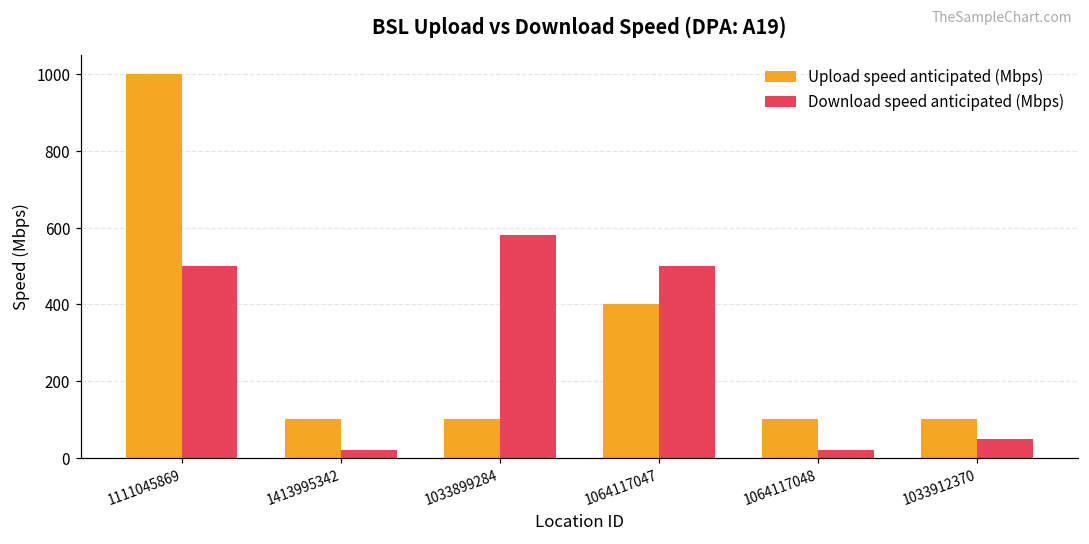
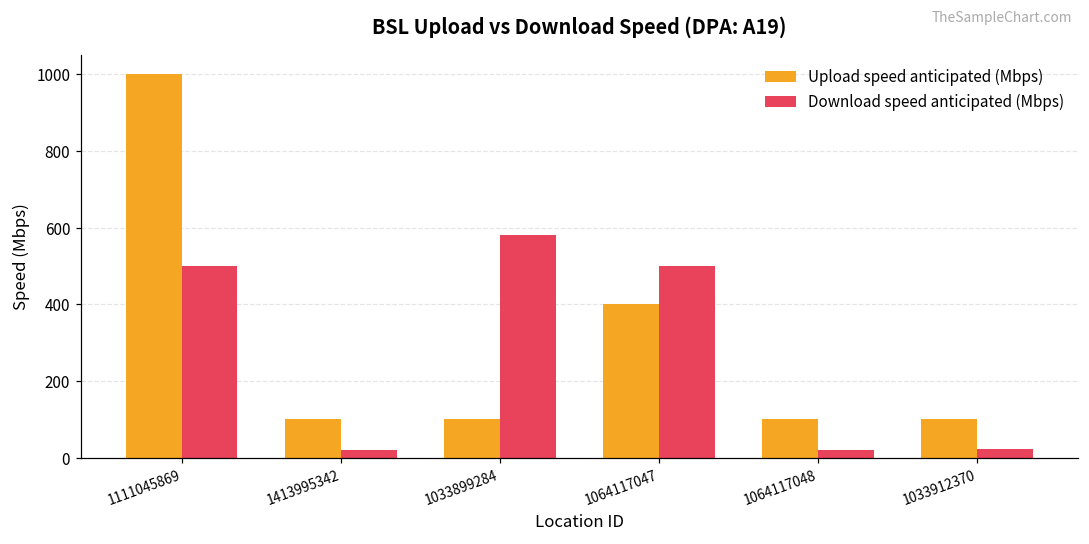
  {
    "Upload speed anticipated (Mbps)": {
      "1111045869": 1000,
      "1413995342": 100,
      "1033899284": 100,
      "1064117047": 400,
      "1064117048": 100,
      "1033912370": 100
    },
    "Download speed anticipated (Mbps)": {
      "1111045869": 500,
      "1413995342": 20,
      "1033899284": 580,
      "1064117047": 500,
      "1064117048": 20,
-     "1033912370": 50
+     "1033912370": 20
    }
  }
